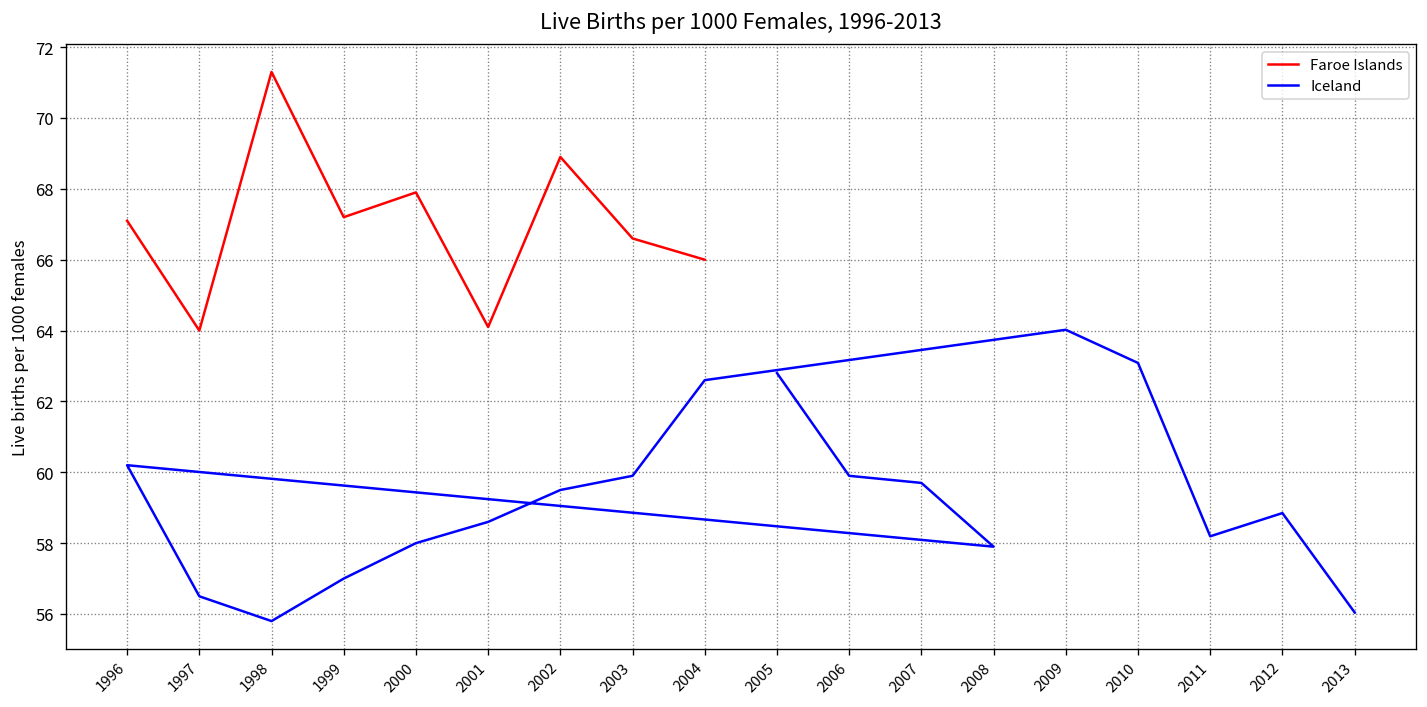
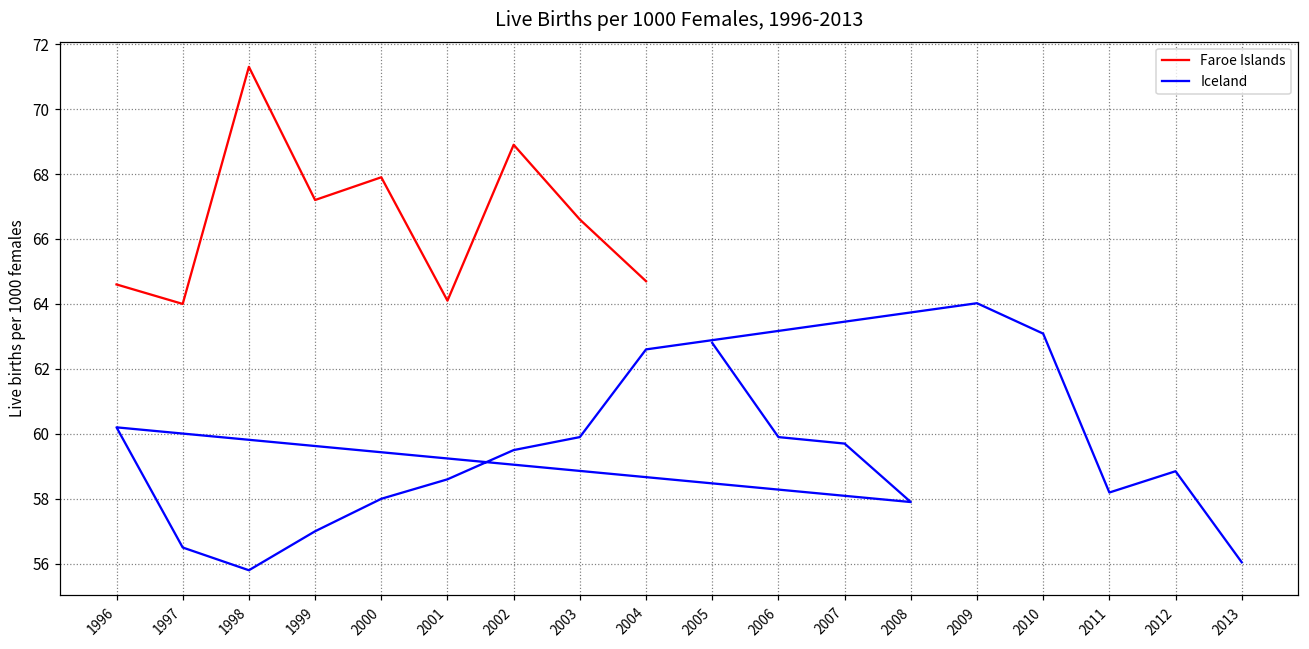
  {
    "Faroe Islands": {
-     "1996": 67.1,
+     "1996": 64.6,
      "1997": 64.0,
      "1998": 71.3,
      "1999": 67.2,
      "2000": 67.9,
      "2001": 64.1,
      "2002": 68.9,
      "2003": 66.6,
-     "2004": 66.0
+     "2004": 64.7
    }
  }
